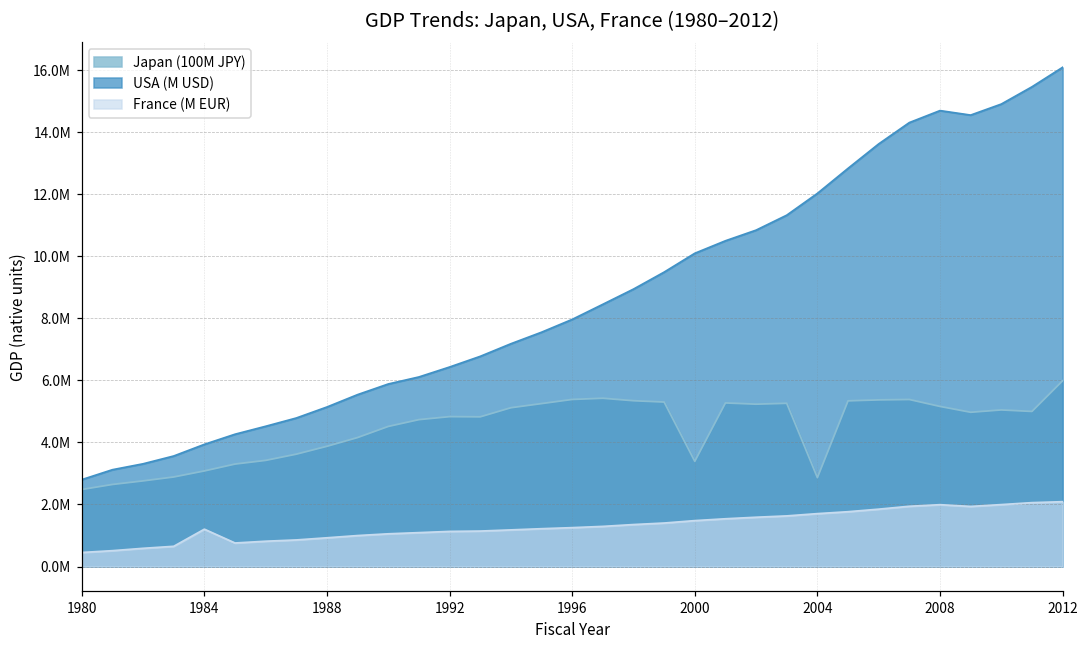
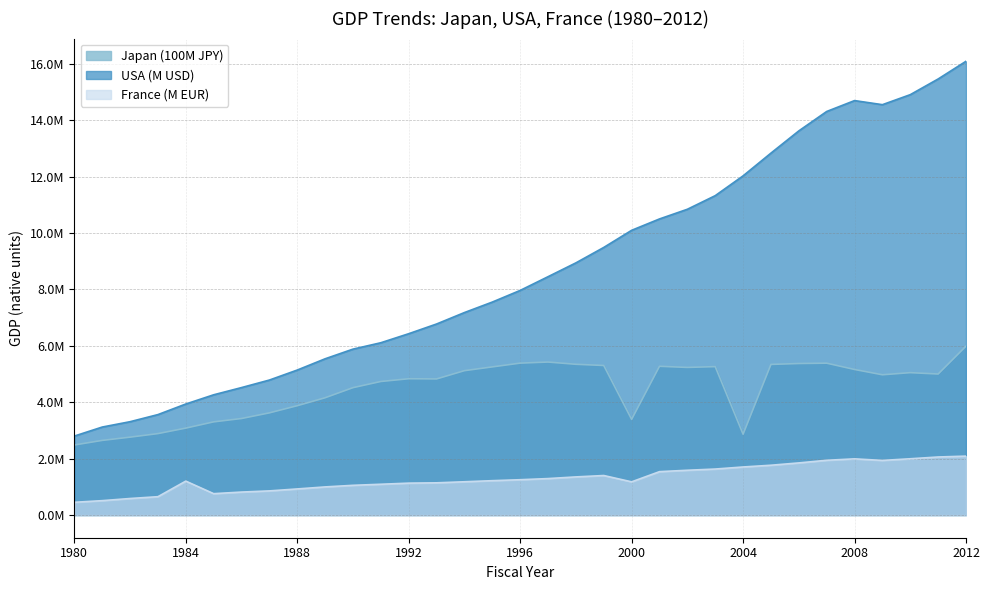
  {
    "Japan (100M JPY)": {
      "1980": 2500000,
      "1984": 3100000,
      "1988": 3900000,
      "1992": 4800000,
      "1996": 5400000,
      "2000": 3400000,
      "2004": 2900000,
      "2008": 5200000,
      "2012": 6000000
    },
    "USA (M USD)": {
      "1980": 2800000,
      "1984": 3900000,
      "1988": 5100000,
      "1992": 6400000,
      "1996": 8000000,
      "2000": 10100000,
      "2004": 12000000,
      "2008": 14700000,
      "2012": 16100000
    },
    "France (M EUR)": {
      "1980": 500000,
      "1984": 1200000,
      "1988": 900000,
      "1992": 1100000,
      "1996": 1300000,
-     "2000": 1500000,
+     "2000": 1200000,
      "2004": 1700000,
      "2008": 2000000,
      "2012": 2100000
    }
  }
